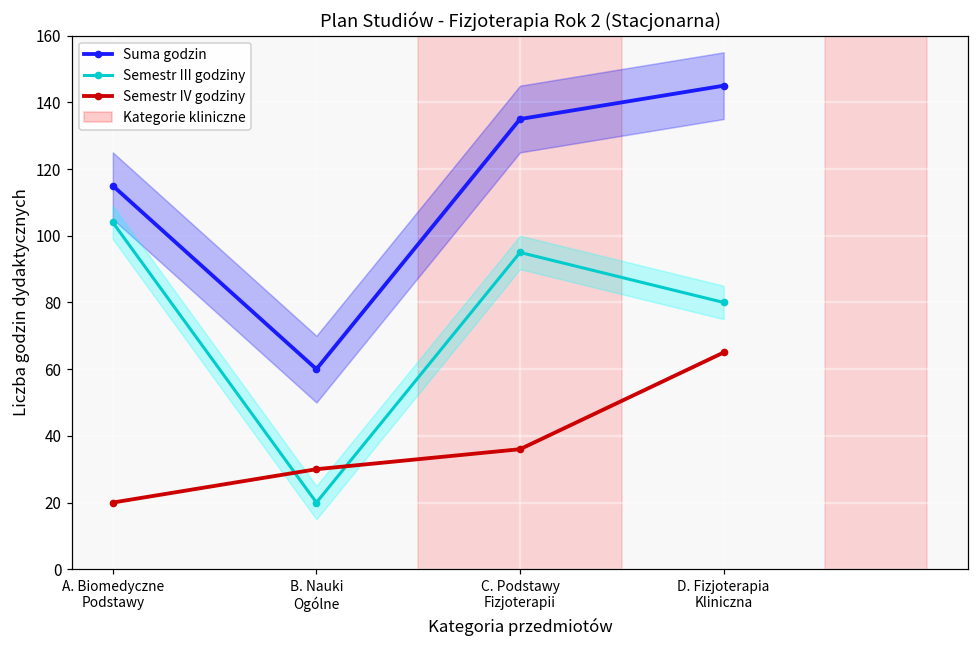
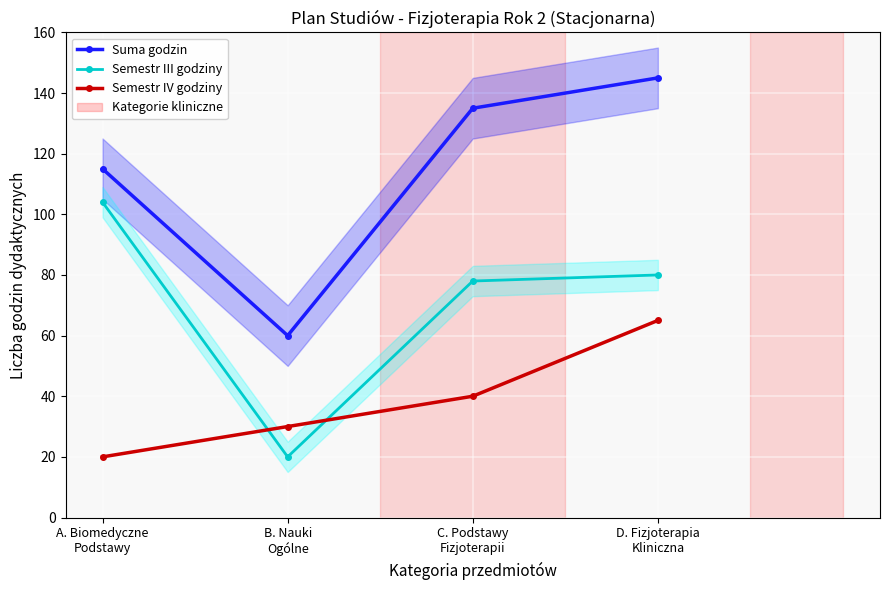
  {
    "Semestr III godziny": {
      "A. Biomedyczne Podstawy": 104,
      "B. Nauki Ogólne": 20,
-     "C. Podstawy Fizjoterapii": 95,
+     "C. Podstawy Fizjoterapii": 78,
      "D. Fizjoterapia Kliniczna": 80
    },
    "Semestr IV godziny": {
      "A. Biomedyczne Podstawy": 20,
      "B. Nauki Ogólne": 30,
-     "C. Podstawy Fizjoterapii": 36,
+     "C. Podstawy Fizjoterapii": 40,
      "D. Fizjoterapia Kliniczna": 65
    }
  }
